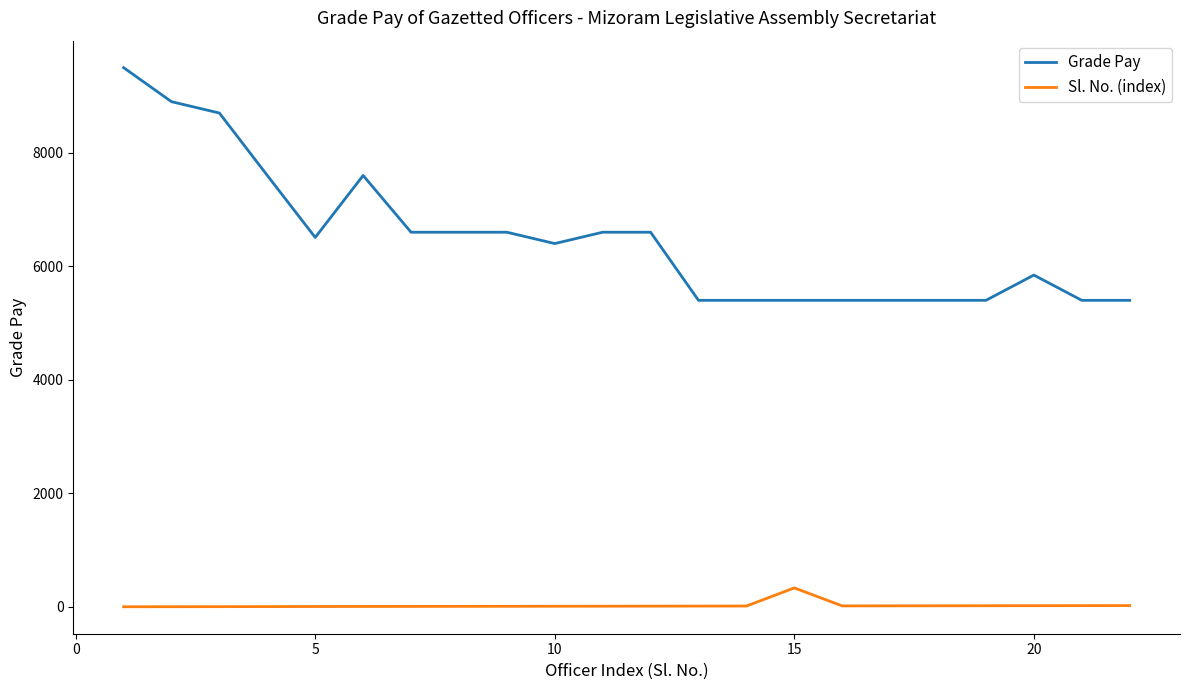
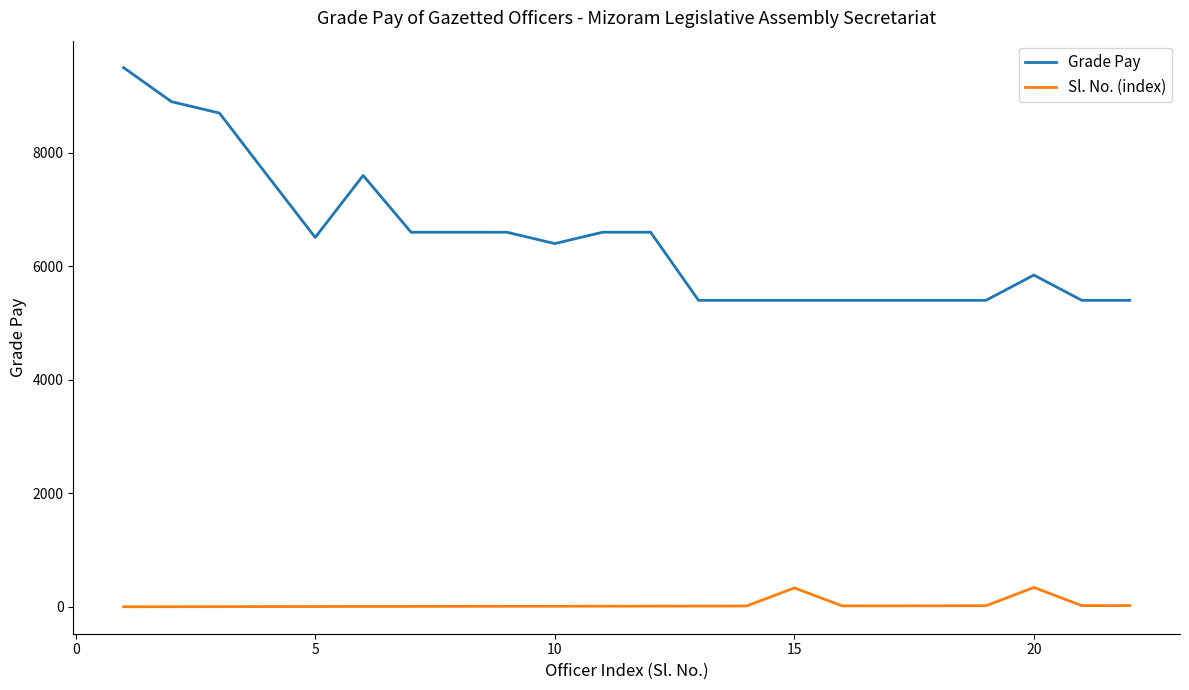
  {
    "Grade Pay": {
      "5": 6500,
      "10": 6400,
      "15": 5400,
      "20": 5800
    },
    "Sl. No. (index)": {
      "5": 0,
      "10": 0,
      "15": 300,
-     "20": 0
+     "20": 300
    }
  }
